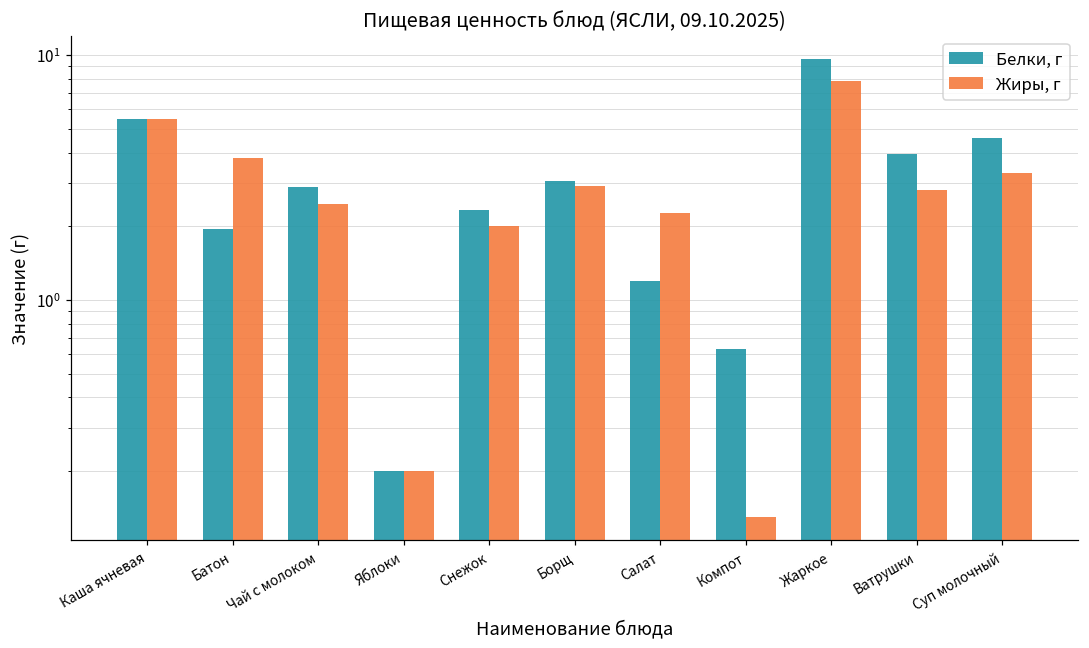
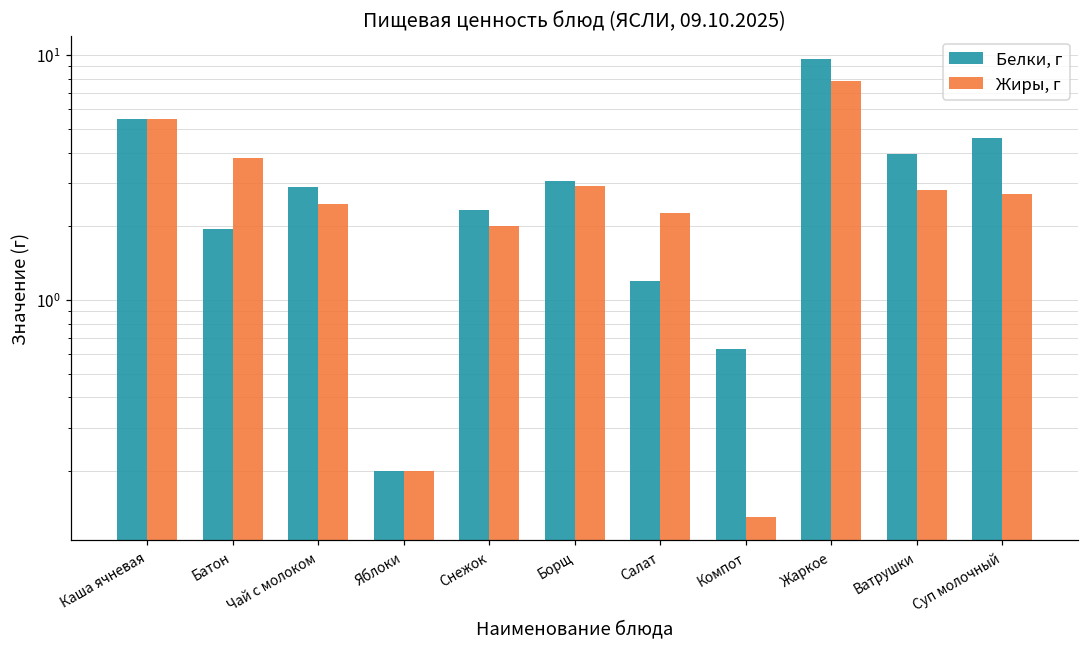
  {
    "Белки, г": {
      "Каша ячневая": 5.5,
      "Батон": 1.9,
      "Чай с молоком": 2.9,
      "Яблоки": 0.2,
      "Снежок": 2.3,
      "Борщ": 3.1,
      "Салат": 1.2,
      "Компот": 0.63,
      "Жаркое": 10,
      "Ватрушки": 3.9,
      "Суп молочный": 4.6
    },
    "Жиры, г": {
      "Каша ячневая": 5.5,
      "Батон": 3.8,
      "Чай с молоком": 2.5,
      "Яблоки": 0.2,
      "Снежок": 2.0,
      "Борщ": 2.9,
      "Салат": 2.3,
      "Компот": 0.13,
      "Жаркое": 7.8,
      "Ватрушки": 2.8,
-     "Суп молочный": 3.3
+     "Суп молочный": 2.7
    }
  }
